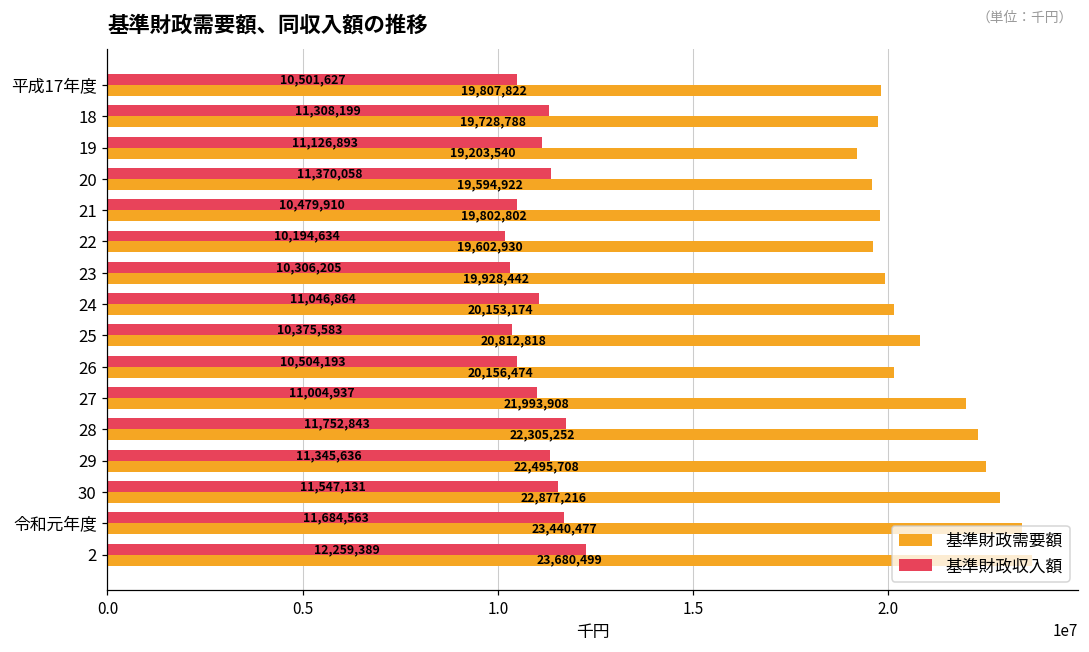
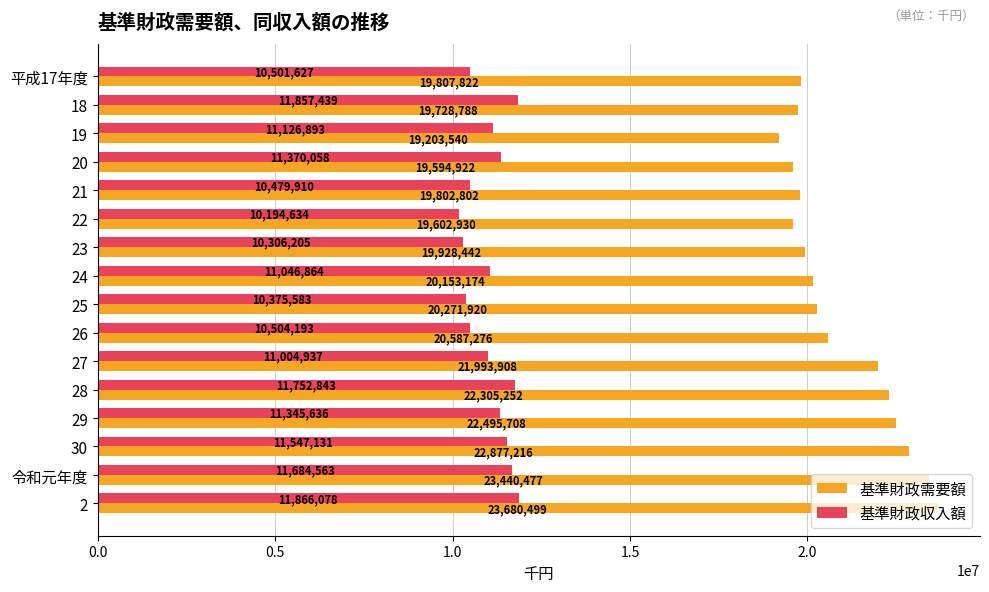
  {
    "基準財政需要額": {
      "平成17年度": "19,807,822",
      "18": "19,728,788",
      "19": "19,203,540",
      "20": "19,594,922",
      "21": "19,802,802",
      "22": "19,602,930",
      "23": "19,928,442",
      "24": "20,153,174",
-     "25": "20,812,818",
-     "26": "20,156,474",
+     "25": "20,271,920",
+     "26": "20,587,276",
      "27": "21,993,908",
      "28": "22,305,252",
      "29": "22,495,708",
      "30": "22,877,216"
    },
    "基準財政収入額": {
      "平成17年度": "10,501,627",
-     "18": "11,308,199",
+     "18": "11,857,439",
      "19": "11,126,893",
      "20": "11,370,058",
      "21": "10,479,910",
      "22": "10,194,634",
      "23": "10,306,205",
      "24": "11,046,864",
      "25": "10,375,583",
      "26": "10,504,193",
      "27": "11,004,937",
      "28": "11,752,843",
      "29": "11,345,636",
      "30": "11,547,131",
      "令和元年度": "11,684,563",
-     "2": "12,259,389"
+     "2": "11,866,078"
    }
  }
